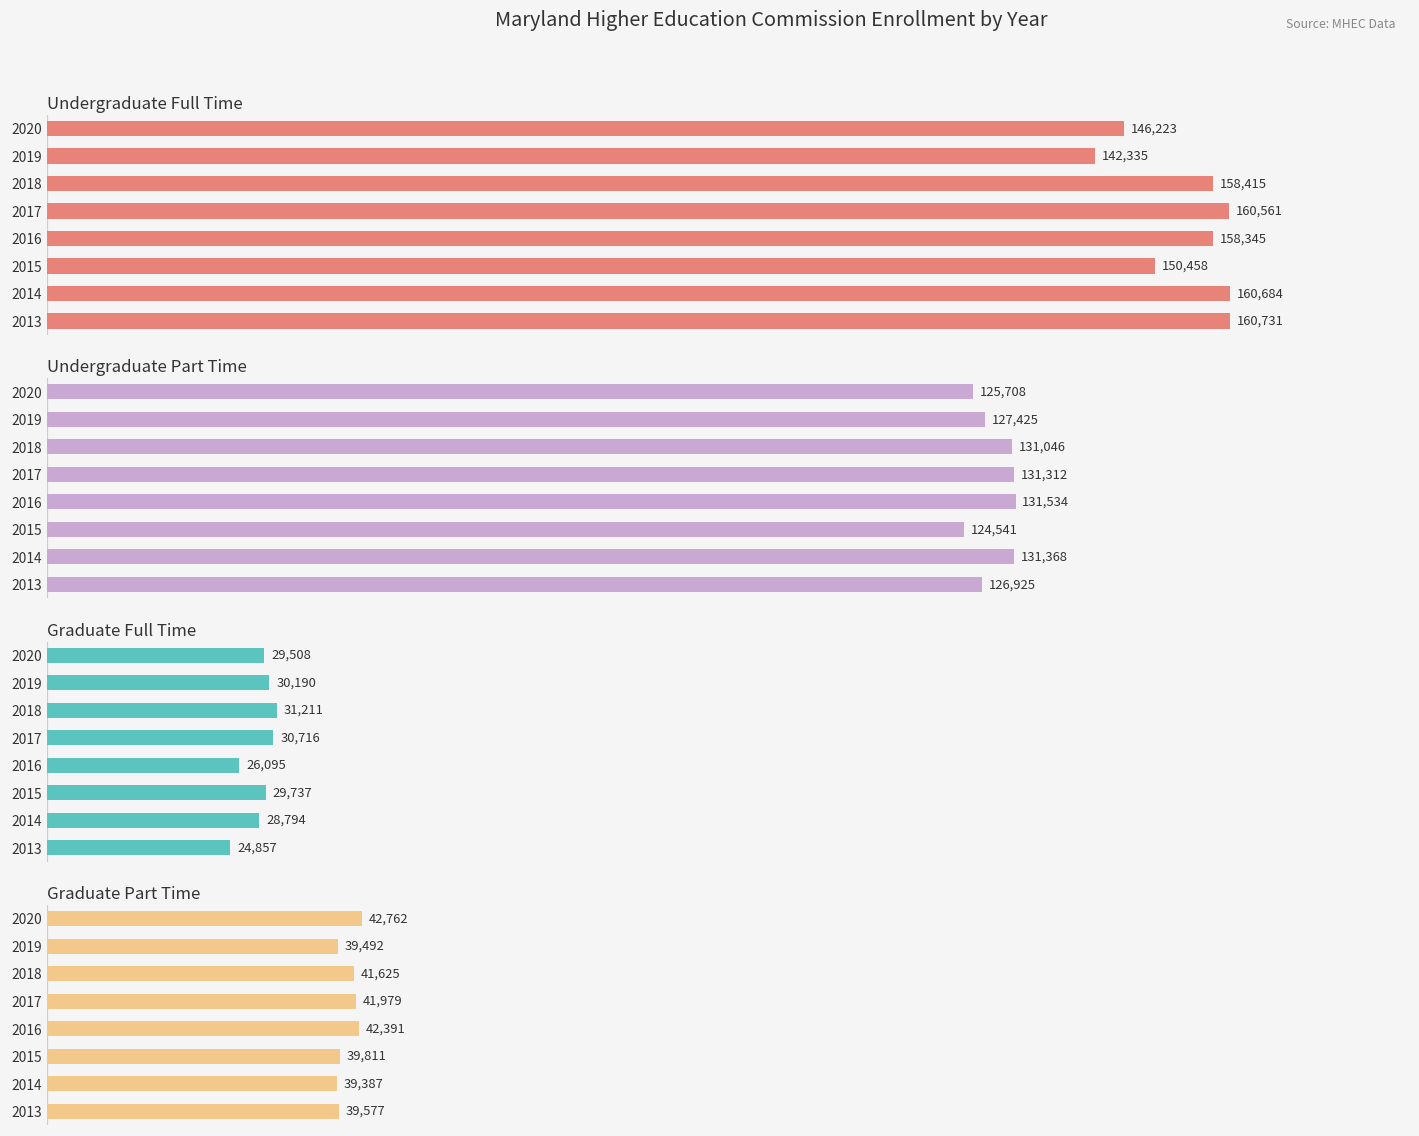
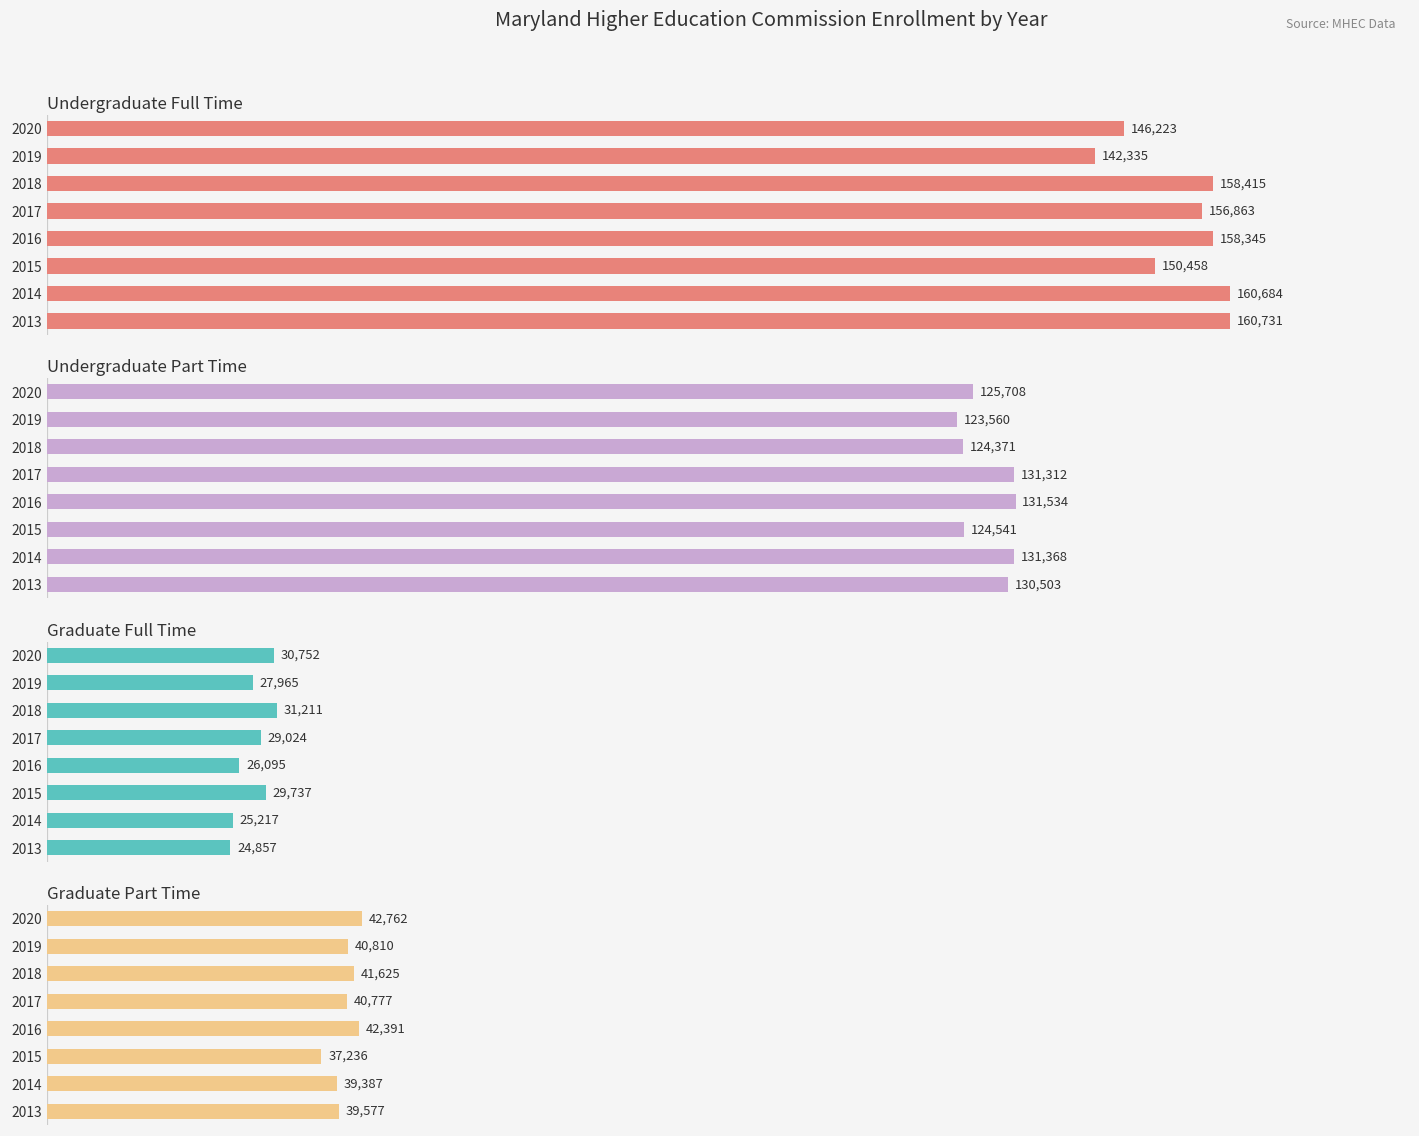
  {
    "Undergraduate Full Time": {
      "2020": "146,223",
      "2019": "142,335",
      "2018": "158,415",
-     "2017": "160,561",
+     "2017": "156,863",
      "2016": "158,345",
      "2015": "150,458",
      "2014": "160,684",
      "2013": "160,731"
    },
    "Undergraduate Part Time": {
      "2020": "125,708",
-     "2019": "127,425",
-     "2018": "131,046",
+     "2019": "123,560",
+     "2018": "124,371",
      "2017": "131,312",
      "2016": "131,534",
      "2015": "124,541",
      "2014": "131,368",
-     "2013": "126,925"
+     "2013": "130,503"
    },
    "Graduate Full Time": {
-     "2020": "29,508",
-     "2019": "30,190",
+     "2020": "30,752",
+     "2019": "27,965",
      "2018": "31,211",
-     "2017": "30,716",
+     "2017": "29,024",
      "2016": "26,095",
      "2015": "29,737",
-     "2014": "28,794",
+     "2014": "25,217",
      "2013": "24,857"
    },
    "Graduate Part Time": {
      "2020": "42,762",
-     "2019": "39,492",
+     "2019": "40,810",
      "2018": "41,625",
-     "2017": "41,979",
+     "2017": "40,777",
      "2016": "42,391",
-     "2015": "39,811",
+     "2015": "37,236",
      "2014": "39,387",
      "2013": "39,577"
    }
  }
